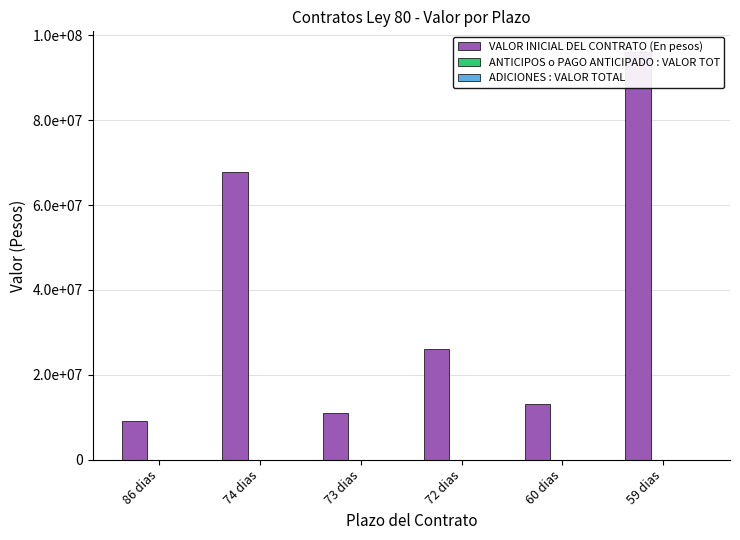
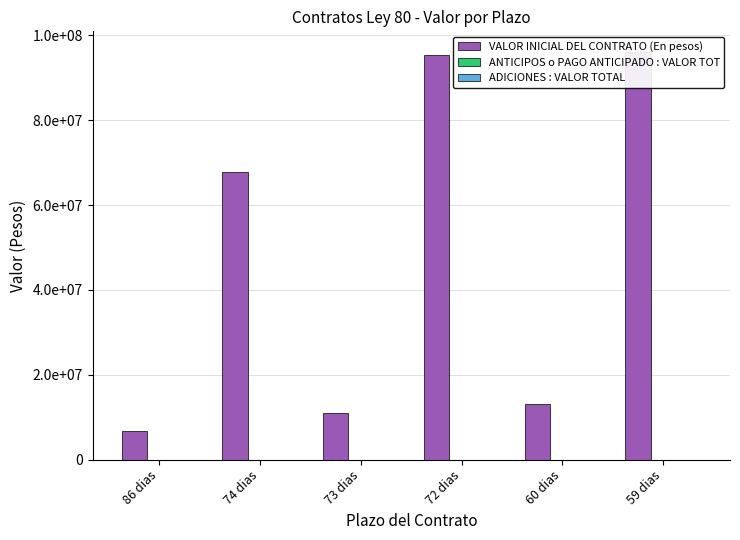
  {
    "VALOR INICIAL DEL CONTRATO (En pesos)": {
-     "86 dias": 9000000,
+     "86 dias": 7000000,
      "74 dias": 68000000,
      "73 dias": 11000000,
-     "72 dias": 26000000,
+     "72 dias": 95000000,
      "60 dias": 13000000
    },
    "ANTICIPOS o PAGO ANTICIPADO : VALOR TOT": {
      "86 dias": 0,
      "74 dias": 0,
      "73 dias": 0,
      "72 dias": 0,
      "60 dias": 0,
      "59 dias": 0
    },
    "ADICIONES : VALOR TOTAL": {
      "86 dias": 0,
      "74 dias": 0,
      "73 dias": 0,
      "72 dias": 0,
      "60 dias": 0,
      "59 dias": 0
    }
  }
